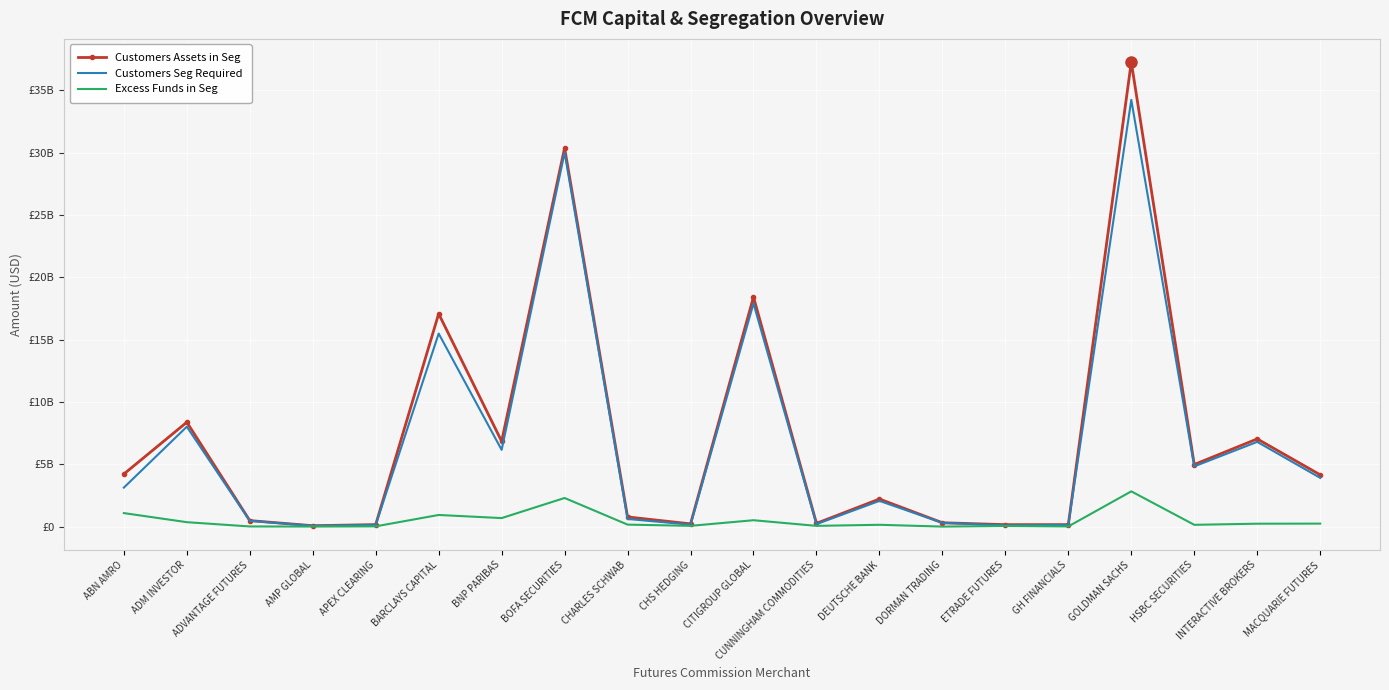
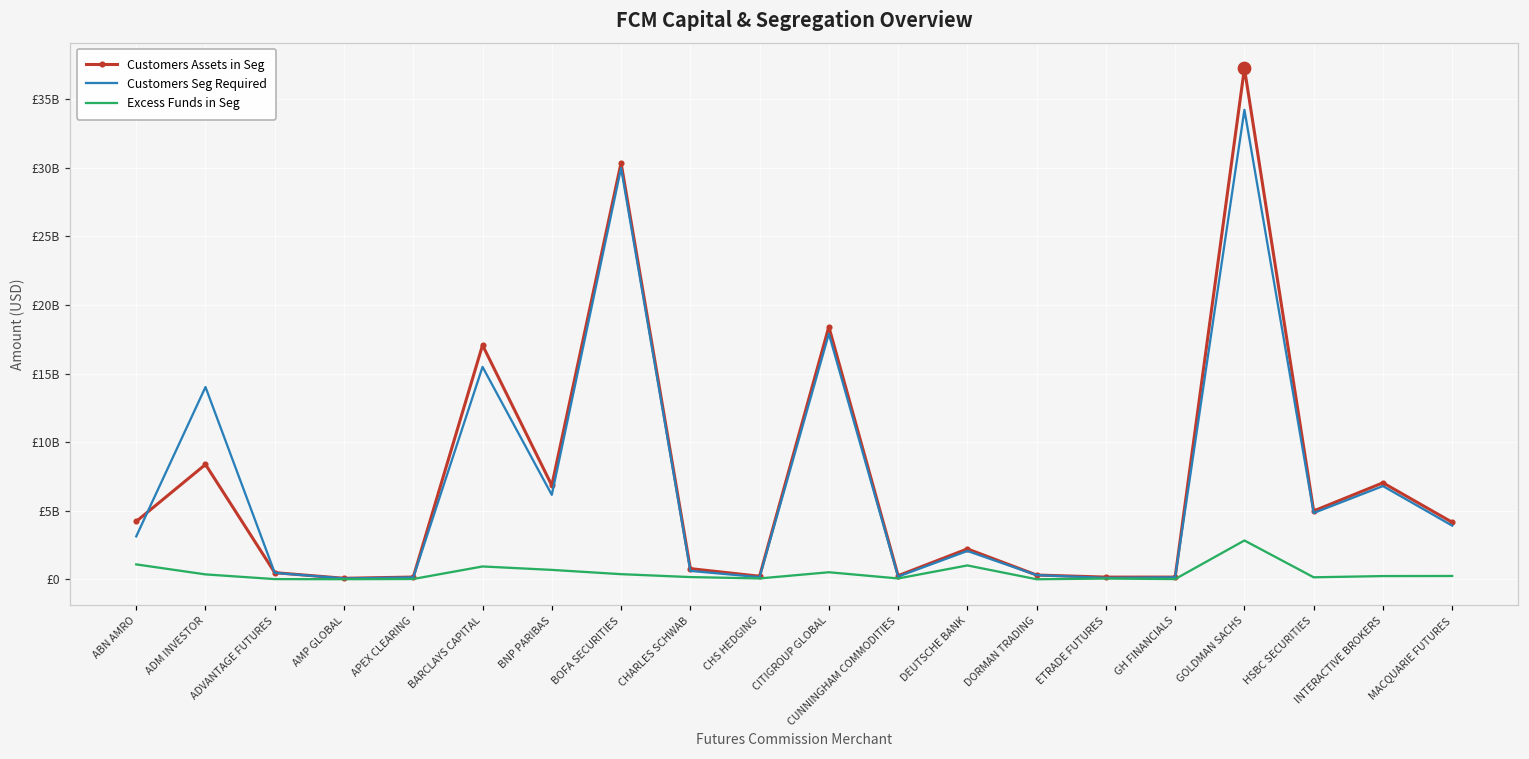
  {
    "Customers Seg Required": {
      "ABN AMRO": "£3100000000",
-     "ADM INVESTOR": "£8000000000",
+     "ADM INVESTOR": "£14000000000",
      "BARCLAYS CAPITAL": "£15500000000",
      "BNP PARIBAS": "£6200000000",
      "BOFA SECURITIES": "£30000000000",
      "CITIGROUP GLOBAL": "£17900000000",
      "GOLDMAN SACHS": "£34200000000",
      "INTERACTIVE BROKERS": "£6800000000",
      "MACQUARIE FUTURES": "£3900000000"
    },
    "Excess Funds in Seg": {
      "ABN AMRO": "£1100000000",
      "ADM INVESTOR": "£400000000",
      "ADVANTAGE FUTURES": "£0",
      "BARCLAYS CAPITAL": "£900000000",
      "BNP PARIBAS": "£700000000",
-     "BOFA SECURITIES": "£2300000000",
+     "BOFA SECURITIES": "£400000000",
      "CHARLES SCHWAB": "£200000000",
      "CITIGROUP GLOBAL": "£500000000",
-     "DEUTSCHE BANK": "£200000000",
+     "DEUTSCHE BANK": "£1000000000",
      "DORMAN TRADING": "£0",
      "GOLDMAN SACHS": "£2800000000",
      "HSBC SECURITIES": "£100000000",
      "INTERACTIVE BROKERS": "£200000000",
      "MACQUARIE FUTURES": "£200000000"
    }
  }
